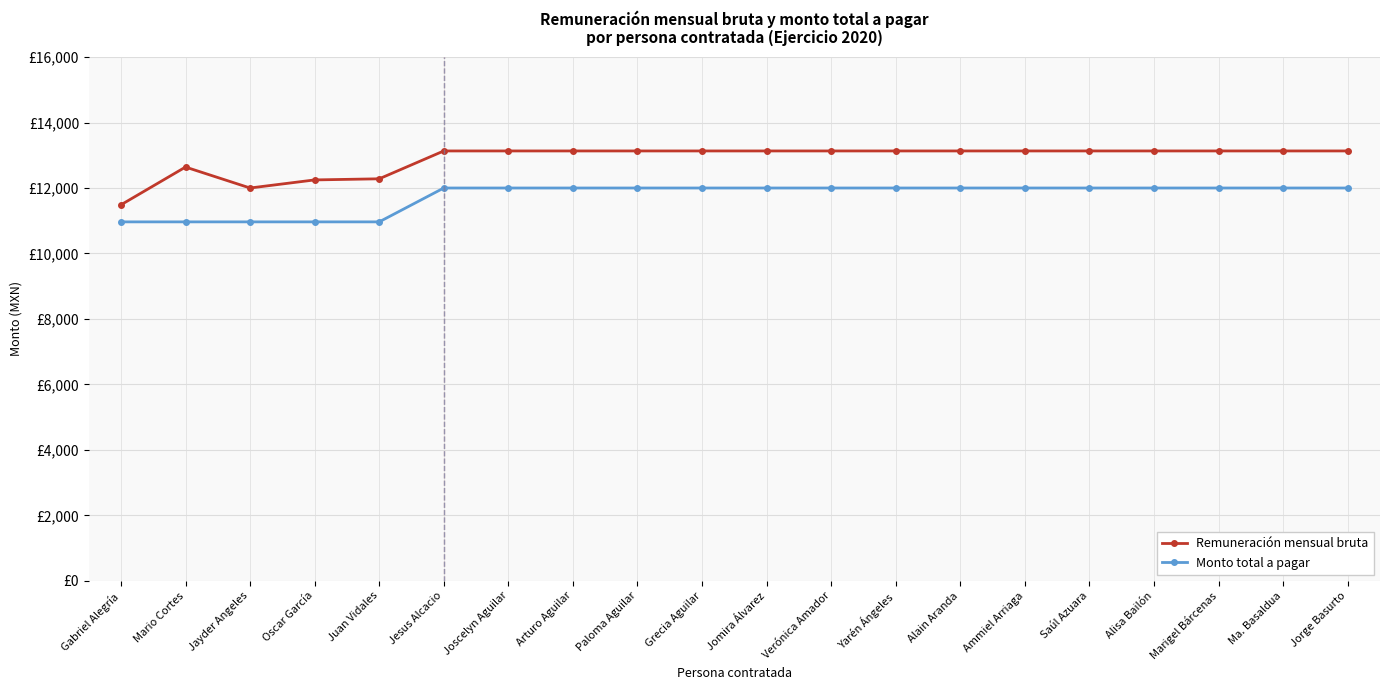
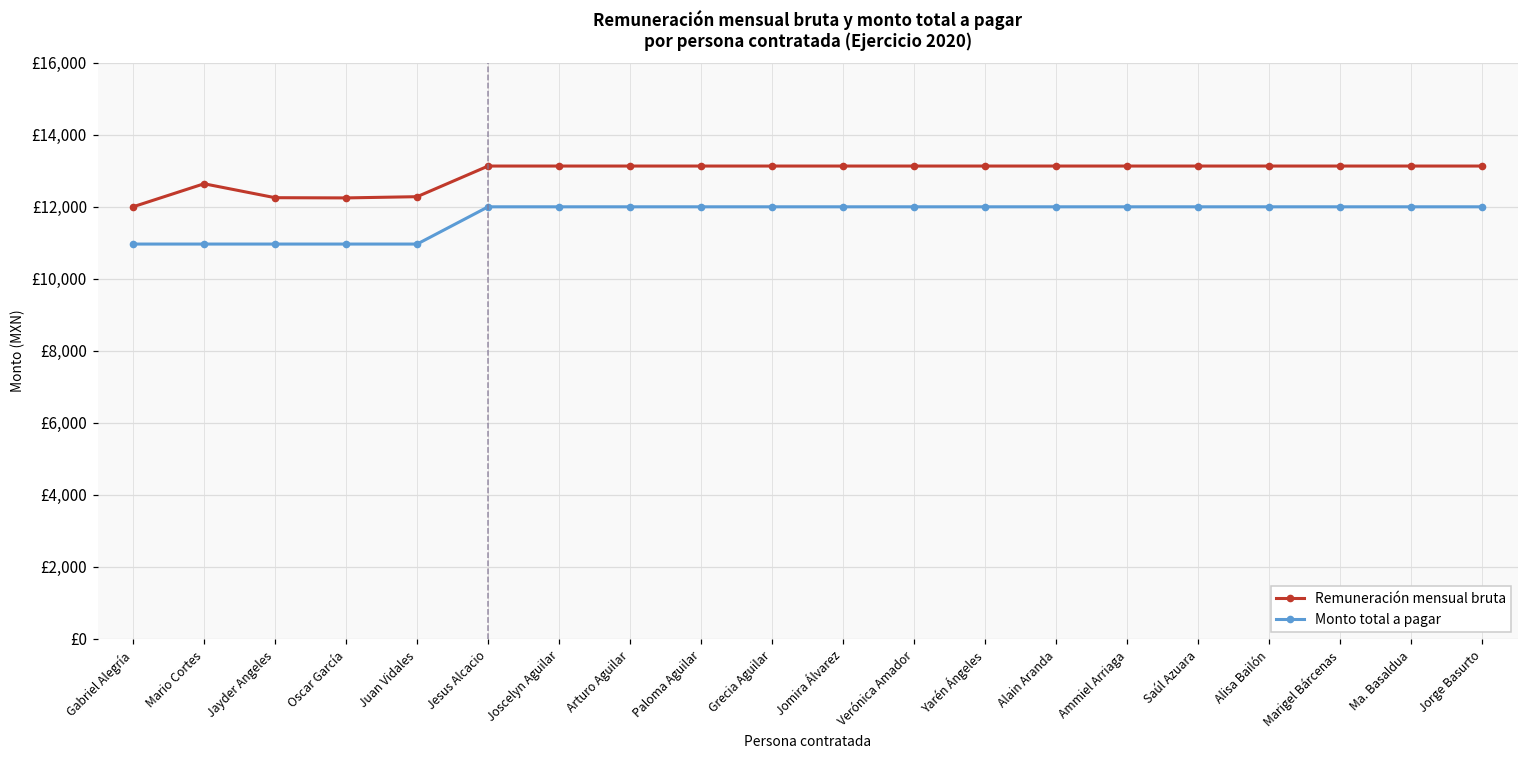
  {
    "Remuneración mensual bruta": {
-     "Gabriel Alegría": "£11,500",
+     "Gabriel Alegría": "£12,000",
      "Mario Cortes": "£12,600",
-     "Jayder Angeles": "£12,000",
+     "Jayder Angeles": "£12,300",
      "Oscar García": "£12,200",
      "Juan Vidales": "£12,300",
      "Jesus Alcacio": "£13,100",
      "Joscelyn Aguilar": "£13,100",
      "Arturo Aguilar": "£13,100",
      "Paloma Aguilar": "£13,100",
      "Grecia Aguilar": "£13,100",
      "Jomira Álvarez": "£13,100",
      "Verónica Amador": "£13,100",
      "Yarén Ángeles": "£13,100",
      "Alain Aranda": "£13,100",
      "Ammiel Arriaga": "£13,100",
      "Saúl Azuara": "£13,100",
      "Alisa Bailón": "£13,100",
      "Marigel Bárcenas": "£13,100",
      "Ma. Basaldua": "£13,100",
      "Jorge Basurto": "£13,100"
    },
    "Monto total a pagar": {
      "Gabriel Alegría": "£11,000",
      "Mario Cortes": "£11,000",
      "Jayder Angeles": "£11,000",
      "Oscar García": "£11,000",
      "Juan Vidales": "£11,000",
      "Jesus Alcacio": "£12,000",
      "Joscelyn Aguilar": "£12,000",
      "Arturo Aguilar": "£12,000",
      "Paloma Aguilar": "£12,000",
      "Grecia Aguilar": "£12,000",
      "Jomira Álvarez": "£12,000",
      "Verónica Amador": "£12,000",
      "Yarén Ángeles": "£12,000",
      "Alain Aranda": "£12,000",
      "Ammiel Arriaga": "£12,000",
      "Saúl Azuara": "£12,000",
      "Alisa Bailón": "£12,000",
      "Marigel Bárcenas": "£12,000",
      "Ma. Basaldua": "£12,000",
      "Jorge Basurto": "£12,000"
    }
  }
